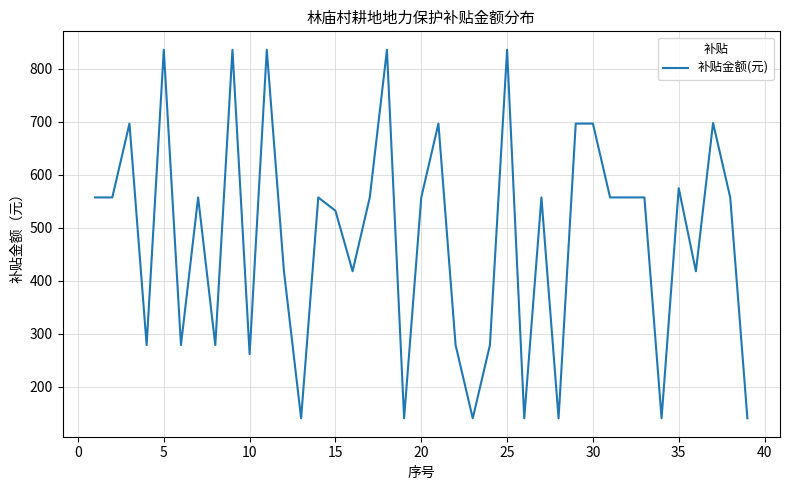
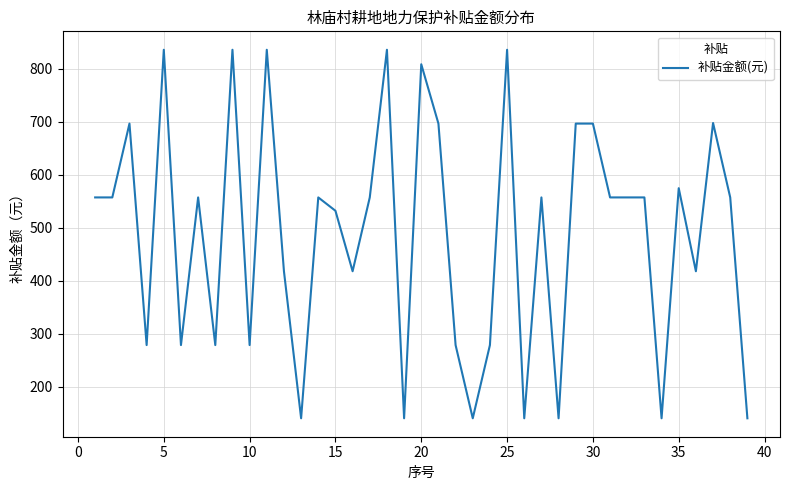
  {
    "5": 840,
-   "10": 260,
+   "10": 280,
    "15": 530,
-   "20": 560,
+   "20": 810,
    "25": 840,
    "30": 700,
    "35": 570
  }
